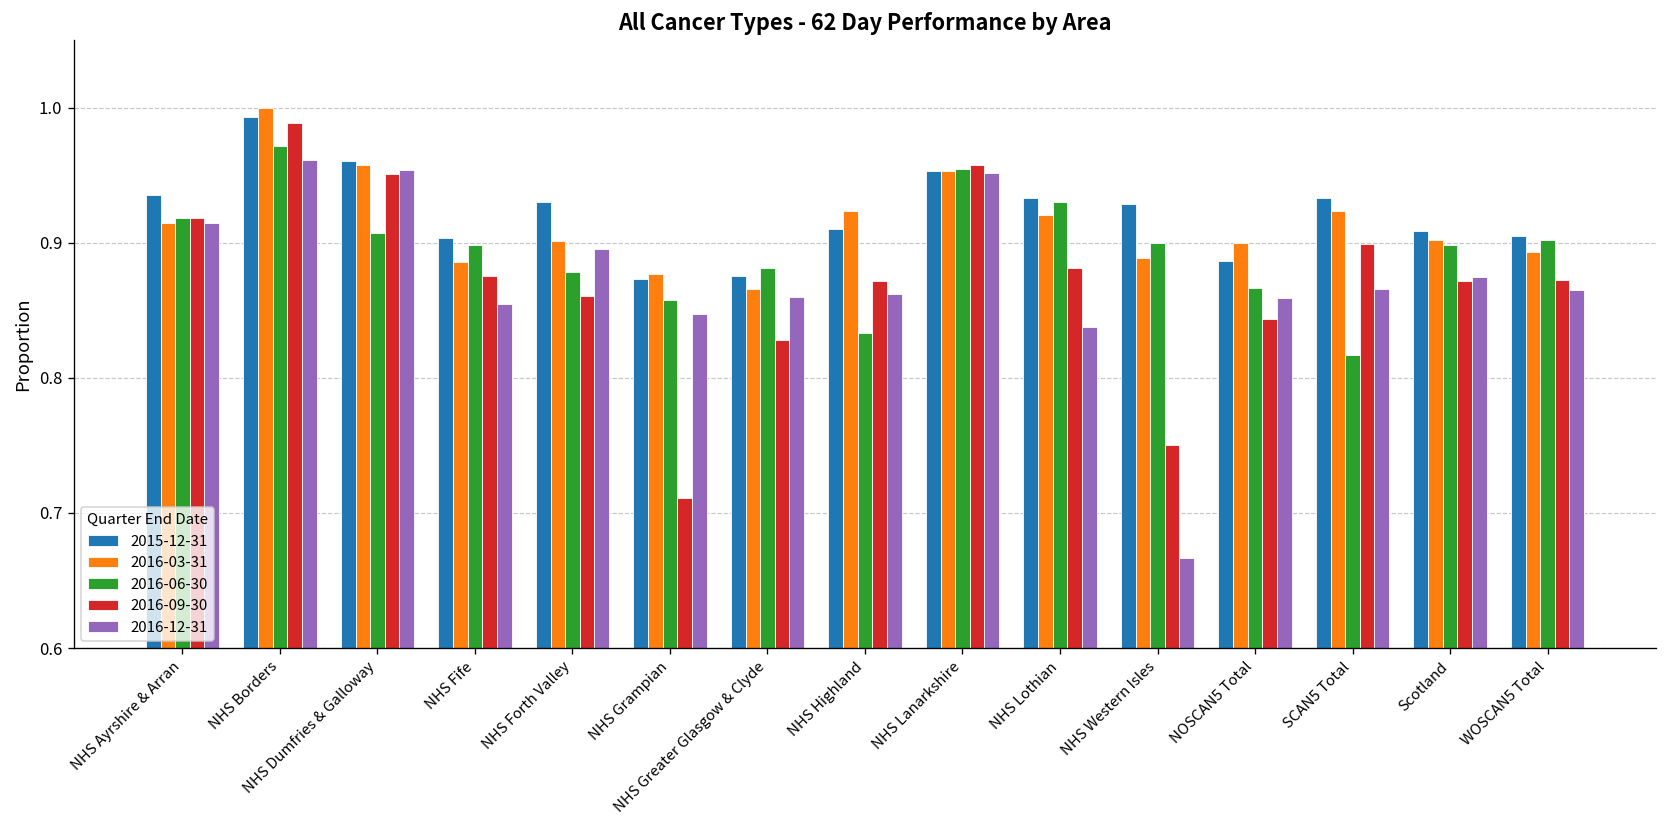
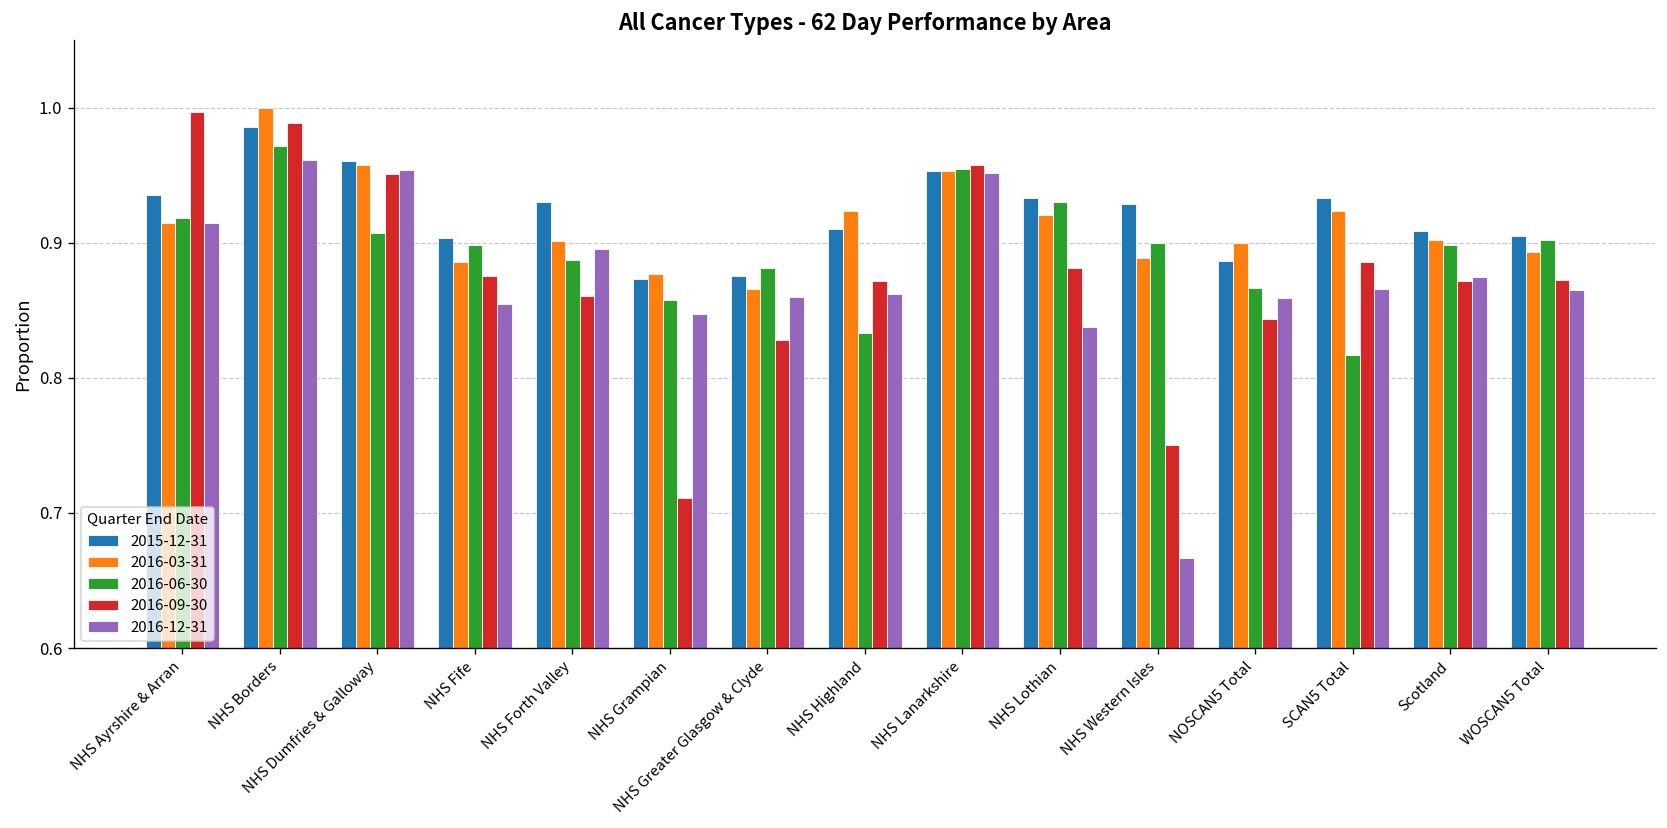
  {
    "2015-12-31": {
      "NHS Ayrshire & Arran": 0.936,
-     "NHS Borders": 0.993,
+     "NHS Borders": 0.986,
      "NHS Dumfries & Galloway": 0.960,
      "NHS Fife": 0.904,
      "NHS Forth Valley": 0.930,
      "NHS Grampian": 0.873,
      "NHS Greater Glasgow & Clyde": 0.875,
      "NHS Highland": 0.910,
      "NHS Lanarkshire": 0.953,
      "NHS Lothian": 0.933,
      "NHS Western Isles": 0.929,
      "NOSCAN5 Total": 0.886,
      "SCAN5 Total": 0.933,
      "Scotland": 0.908,
      "WOSCAN5 Total": 0.905
    },
    "2016-03-31": {
      "NHS Ayrshire & Arran": 0.915,
      "NHS Borders": 1.000,
      "NHS Dumfries & Galloway": 0.957,
      "NHS Fife": 0.886,
      "NHS Forth Valley": 0.901,
      "NHS Grampian": 0.877,
      "NHS Greater Glasgow & Clyde": 0.866,
      "NHS Highland": 0.924,
      "NHS Lanarkshire": 0.953,
      "NHS Lothian": 0.920,
      "NHS Western Isles": 0.889,
      "NOSCAN5 Total": 0.900,
      "SCAN5 Total": 0.923,
      "Scotland": 0.902,
      "WOSCAN5 Total": 0.893
    },
    "2016-06-30": {
      "NHS Ayrshire & Arran": 0.918,
      "NHS Borders": 0.972,
      "NHS Dumfries & Galloway": 0.907,
      "NHS Fife": 0.898,
-     "NHS Forth Valley": 0.878,
+     "NHS Forth Valley": 0.887,
      "NHS Grampian": 0.858,
      "NHS Greater Glasgow & Clyde": 0.881,
      "NHS Highland": 0.833,
      "NHS Lanarkshire": 0.954,
      "NHS Lothian": 0.930,
      "NHS Western Isles": 0.900,
      "NOSCAN5 Total": 0.867,
      "SCAN5 Total": 0.817,
      "Scotland": 0.898,
      "WOSCAN5 Total": 0.902
    },
    "2016-09-30": {
-     "NHS Ayrshire & Arran": 0.919,
+     "NHS Ayrshire & Arran": 0.996,
      "NHS Borders": 0.989,
      "NHS Dumfries & Galloway": 0.951,
      "NHS Fife": 0.875,
      "NHS Forth Valley": 0.860,
      "NHS Grampian": 0.711,
      "NHS Greater Glasgow & Clyde": 0.828,
      "NHS Highland": 0.872,
      "NHS Lanarkshire": 0.957,
      "NHS Lothian": 0.882,
      "NHS Western Isles": 0.750,
      "NOSCAN5 Total": 0.843,
-     "SCAN5 Total": 0.899,
+     "SCAN5 Total": 0.886,
      "Scotland": 0.871,
      "WOSCAN5 Total": 0.872
    },
    "2016-12-31": {
      "NHS Ayrshire & Arran": 0.914,
      "NHS Borders": 0.962,
      "NHS Dumfries & Galloway": 0.954,
      "NHS Fife": 0.855,
      "NHS Forth Valley": 0.895,
      "NHS Grampian": 0.848,
      "NHS Greater Glasgow & Clyde": 0.859,
      "NHS Highland": 0.862,
      "NHS Lanarkshire": 0.951,
      "NHS Lothian": 0.838,
      "NHS Western Isles": 0.667,
      "NOSCAN5 Total": 0.859,
      "SCAN5 Total": 0.865,
      "Scotland": 0.875,
      "WOSCAN5 Total": 0.865
    }
  }
